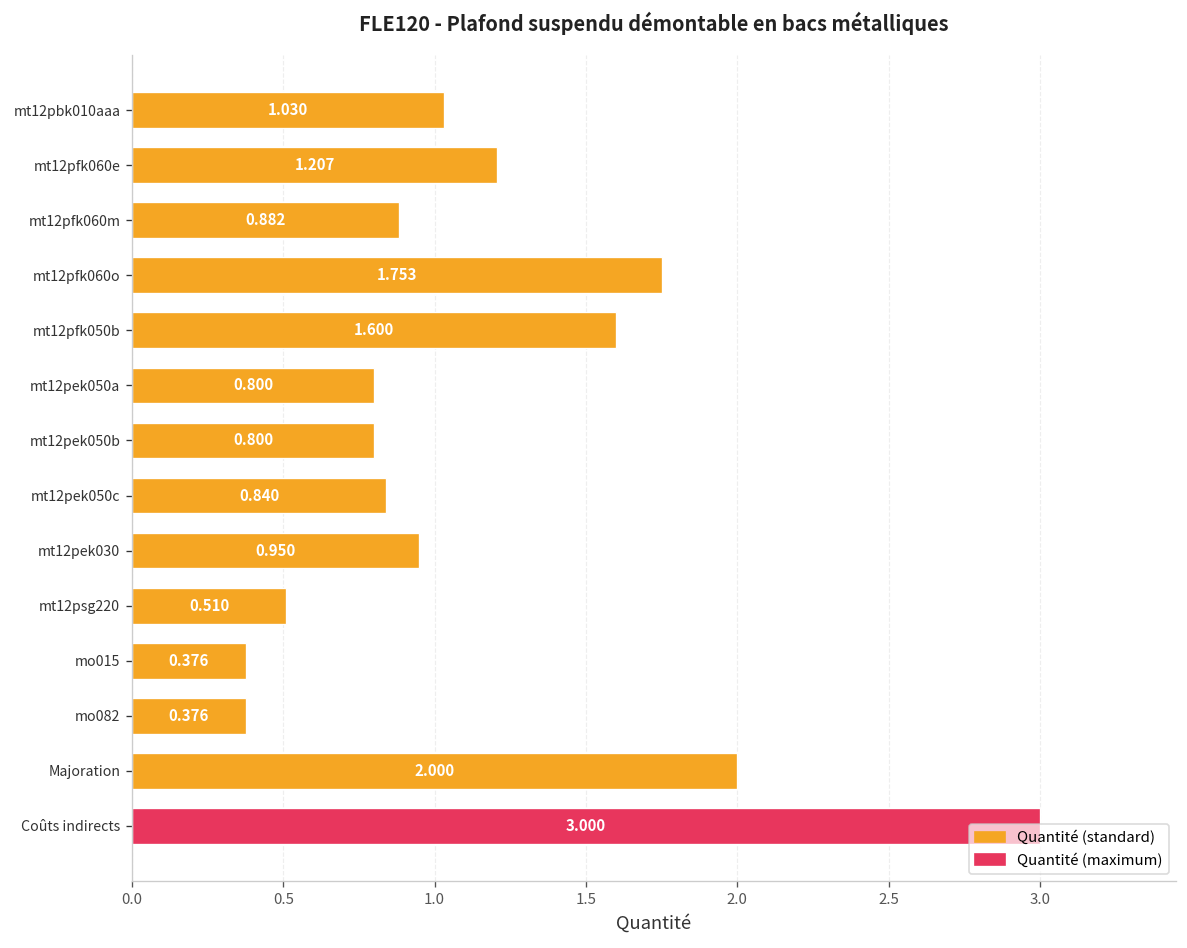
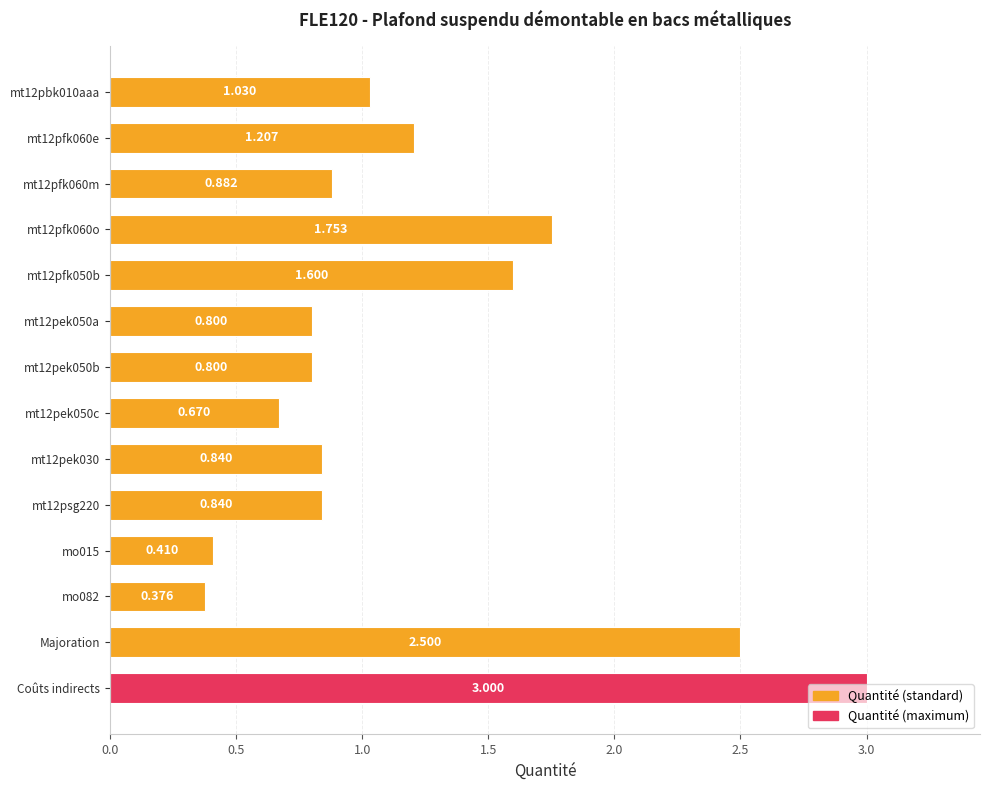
  {
    "mt12pbk010aaa": 1.030,
    "mt12pfk060e": 1.207,
    "mt12pfk060m": 0.882,
    "mt12pfk060o": 1.753,
    "mt12pfk050b": 1.600,
    "mt12pek050a": 0.800,
    "mt12pek050b": 0.800,
-   "mt12pek050c": 0.840,
-   "mt12pek030": 0.950,
-   "mt12psg220": 0.510,
-   "mo015": 0.376,
+   "mt12pek050c": 0.670,
+   "mt12pek030": 0.840,
+   "mt12psg220": 0.840,
+   "mo015": 0.410,
    "mo082": 0.376,
-   "Majoration": 2.000
+   "Majoration": 2.500
  }
